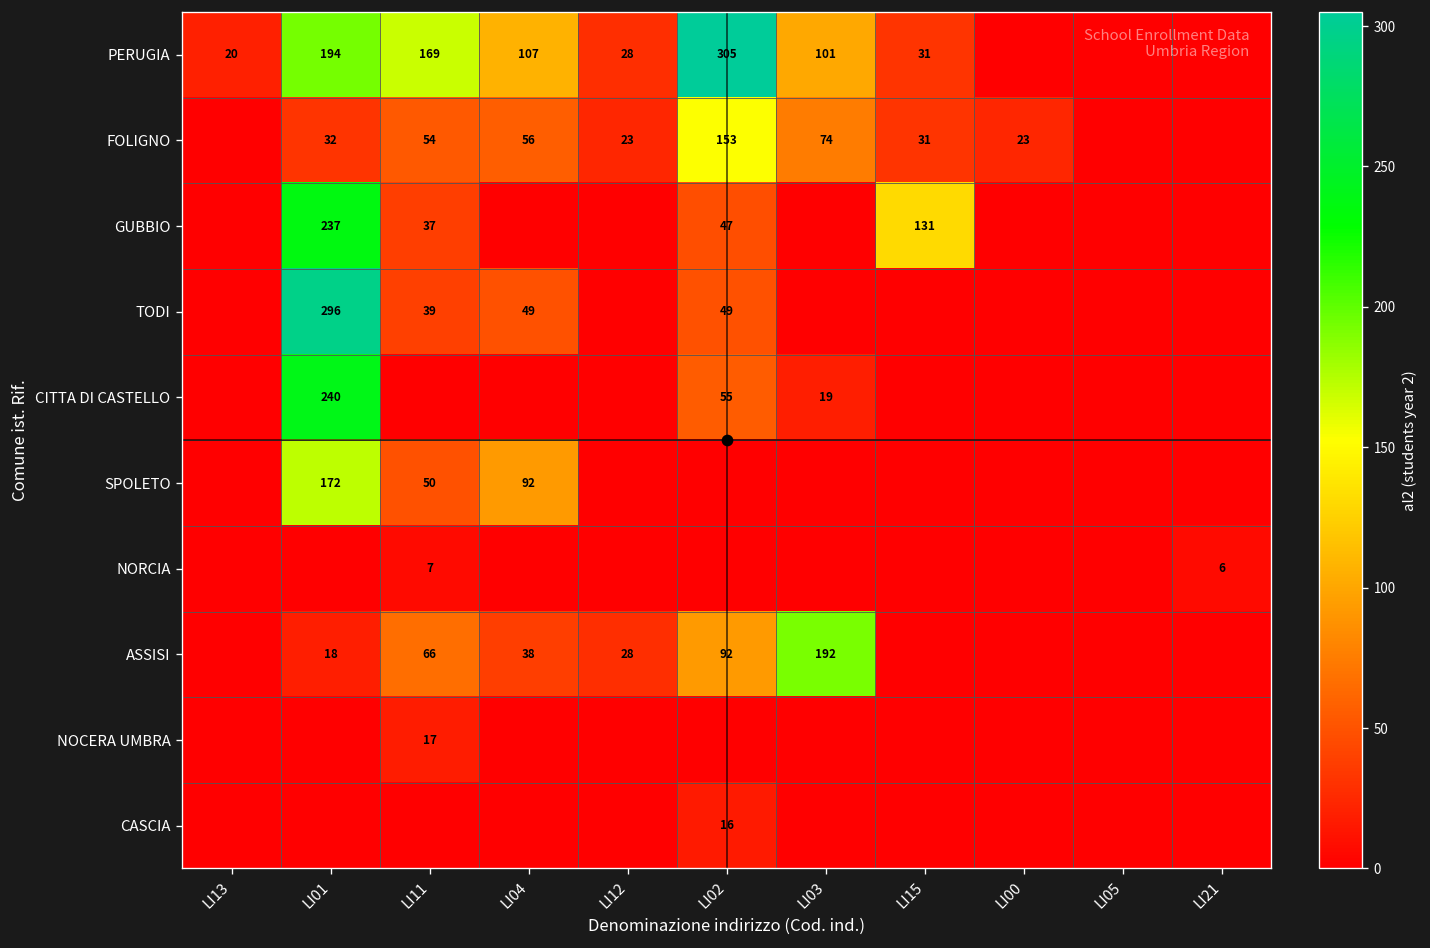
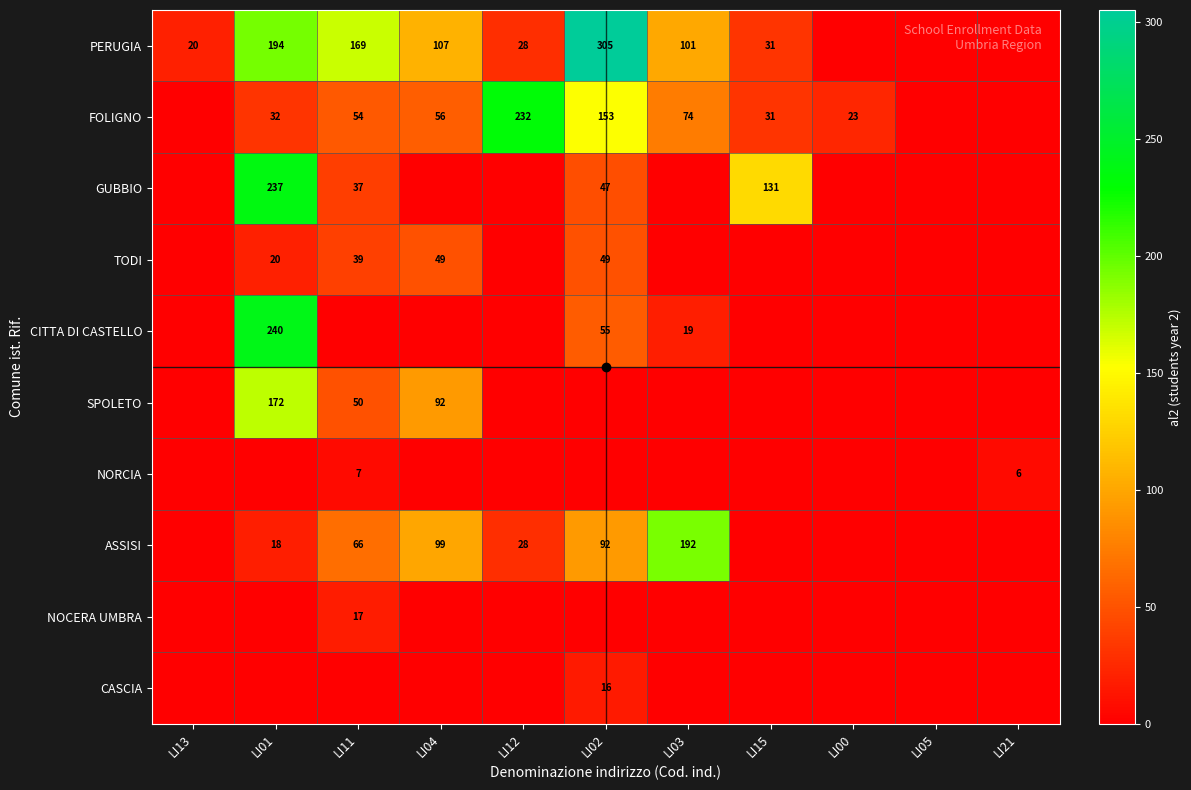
  {
    "PERUGIA": {
      "LI13": 20,
      "LI01": 194,
      "LI11": 169,
      "LI04": 107,
      "LI12": 28,
      "LI02": 305,
      "LI03": 101,
      "LI15": 31
    },
    "FOLIGNO": {
      "LI01": 32,
      "LI11": 54,
      "LI04": 56,
-     "LI12": 23,
+     "LI12": 232,
      "LI02": 153,
      "LI03": 74,
      "LI15": 31,
      "LI00": 23
    },
    "GUBBIO": {
      "LI01": 237,
      "LI11": 37,
      "LI02": 47,
      "LI15": 131
    },
    "TODI": {
-     "LI01": 296,
+     "LI01": 20,
      "LI11": 39,
      "LI04": 49,
      "LI02": 49
    },
    "CITTA DI CASTELLO": {
      "LI01": 240,
      "LI02": 55,
      "LI03": 19
    },
    "SPOLETO": {
      "LI01": 172,
      "LI11": 50,
      "LI04": 92
    },
    "NORCIA": {
      "LI11": 7,
      "LI21": 6
    },
    "ASSISI": {
      "LI01": 18,
      "LI11": 66,
-     "LI04": 38,
+     "LI04": 99,
      "LI12": 28,
      "LI02": 92,
      "LI03": 192
    },
    "NOCERA UMBRA": {
      "LI11": 17
    },
    "CASCIA": {
      "LI02": 16
    }
  }
